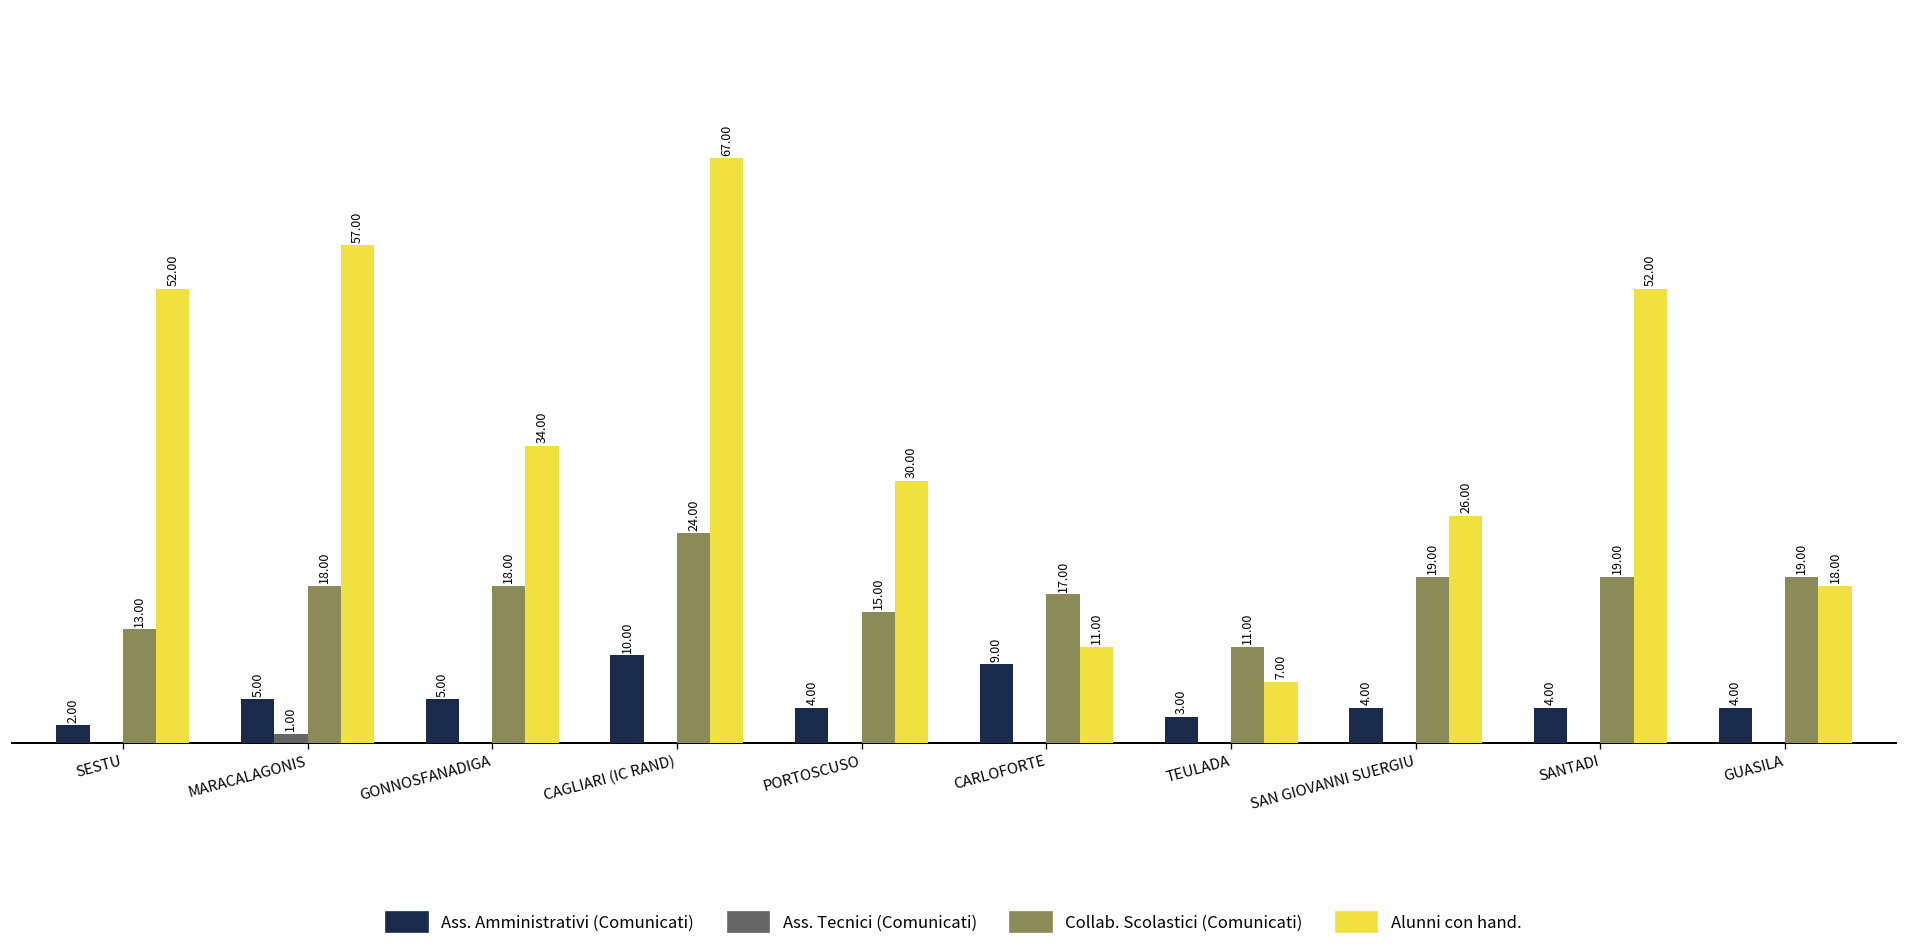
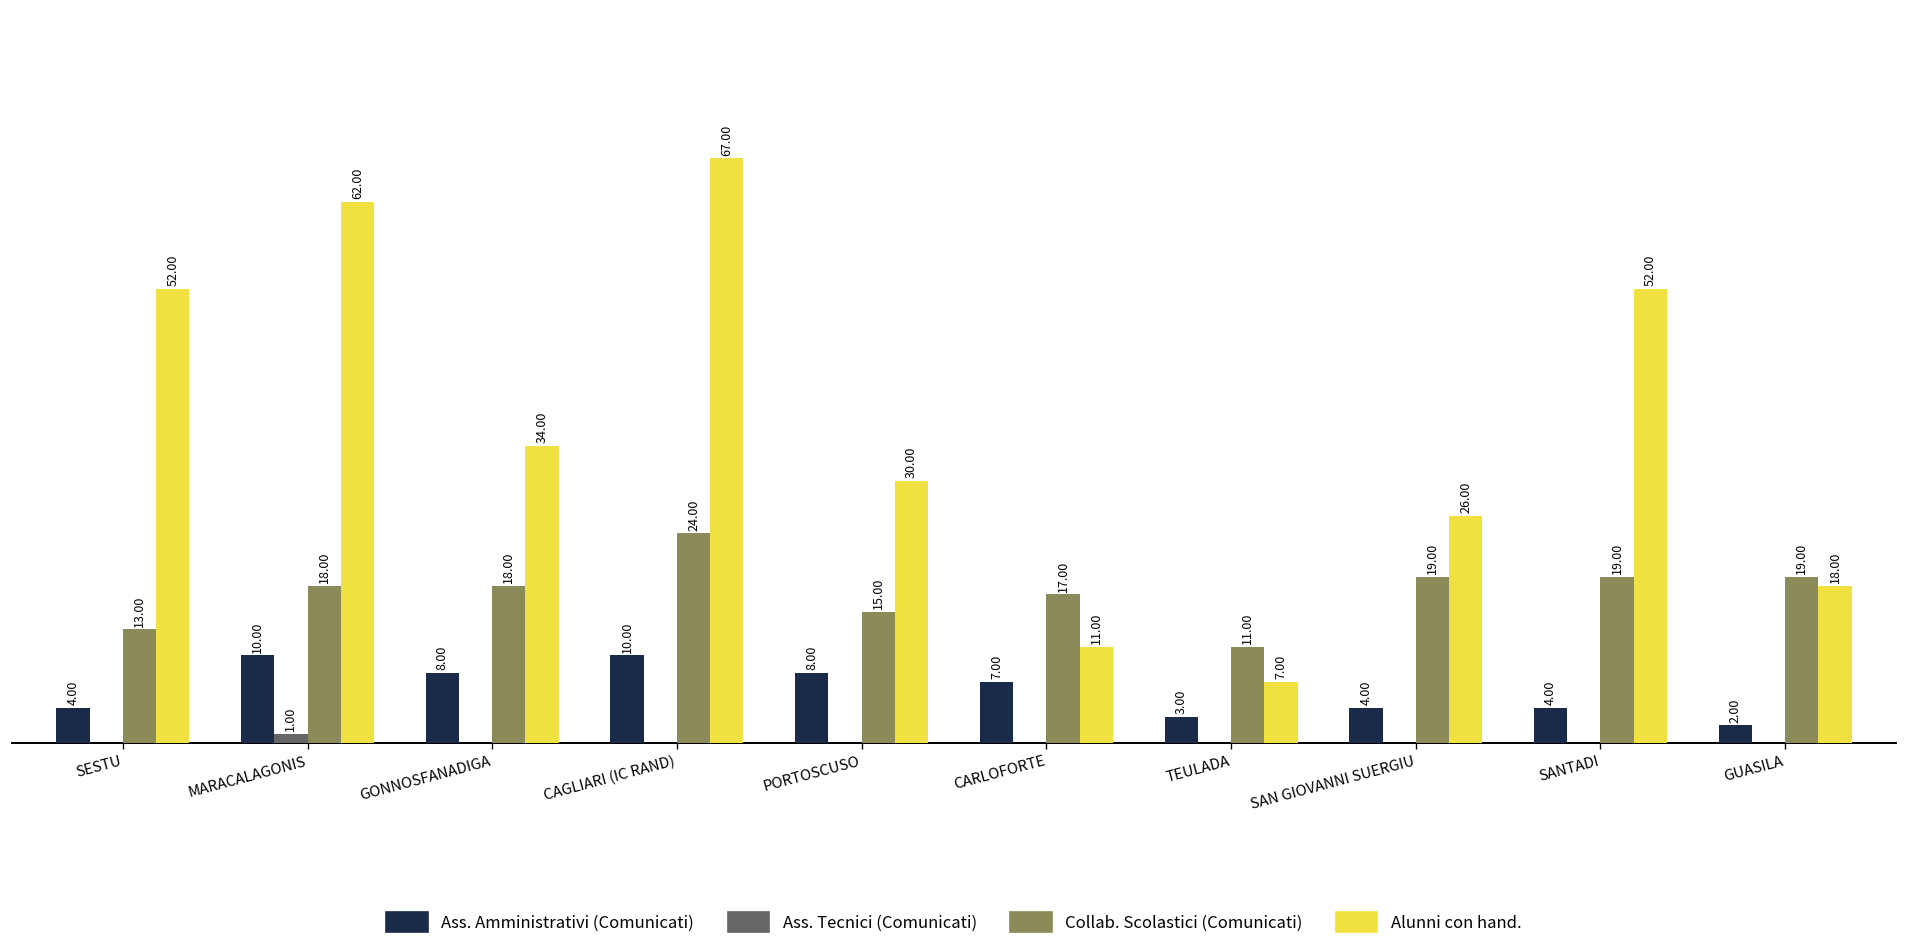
  {
    "Ass. Amministrativi (Comunicati)": {
-     "SESTU": 2.00,
-     "MARACALAGONIS": 5.00,
-     "GONNOSFANADIGA": 5.00,
+     "SESTU": 4.00,
+     "MARACALAGONIS": 10.00,
+     "GONNOSFANADIGA": 8.00,
      "CAGLIARI (IC RAND)": 10.00,
-     "PORTOSCUSO": 4.00,
-     "CARLOFORTE": 9.00,
+     "PORTOSCUSO": 8.00,
+     "CARLOFORTE": 7.00,
      "TEULADA": 3.00,
      "SAN GIOVANNI SUERGIU": 4.00,
      "SANTADI": 4.00,
-     "GUASILA": 4.00
+     "GUASILA": 2.00
    },
    "Alunni con hand.": {
      "SESTU": 52.00,
-     "MARACALAGONIS": 57.00,
+     "MARACALAGONIS": 62.00,
      "GONNOSFANADIGA": 34.00,
      "CAGLIARI (IC RAND)": 67.00,
      "PORTOSCUSO": 30.00,
      "CARLOFORTE": 11.00,
      "TEULADA": 7.00,
      "SAN GIOVANNI SUERGIU": 26.00,
      "SANTADI": 52.00,
      "GUASILA": 18.00
    }
  }
